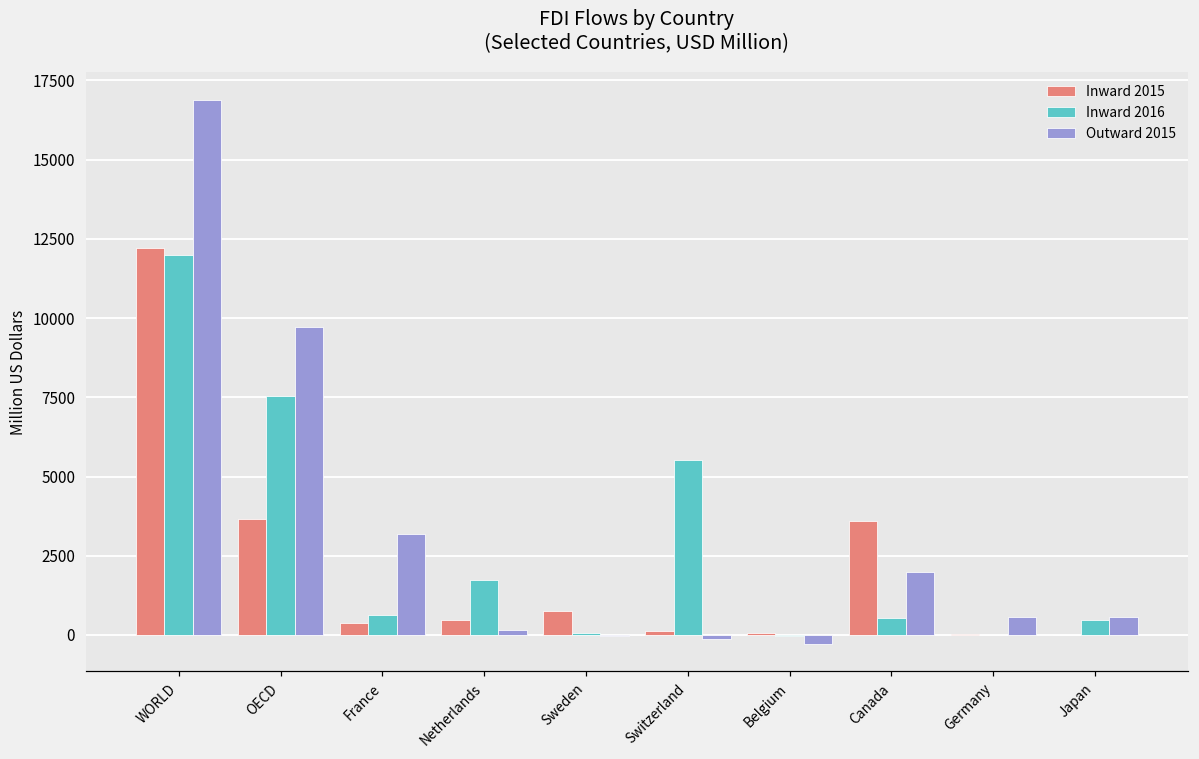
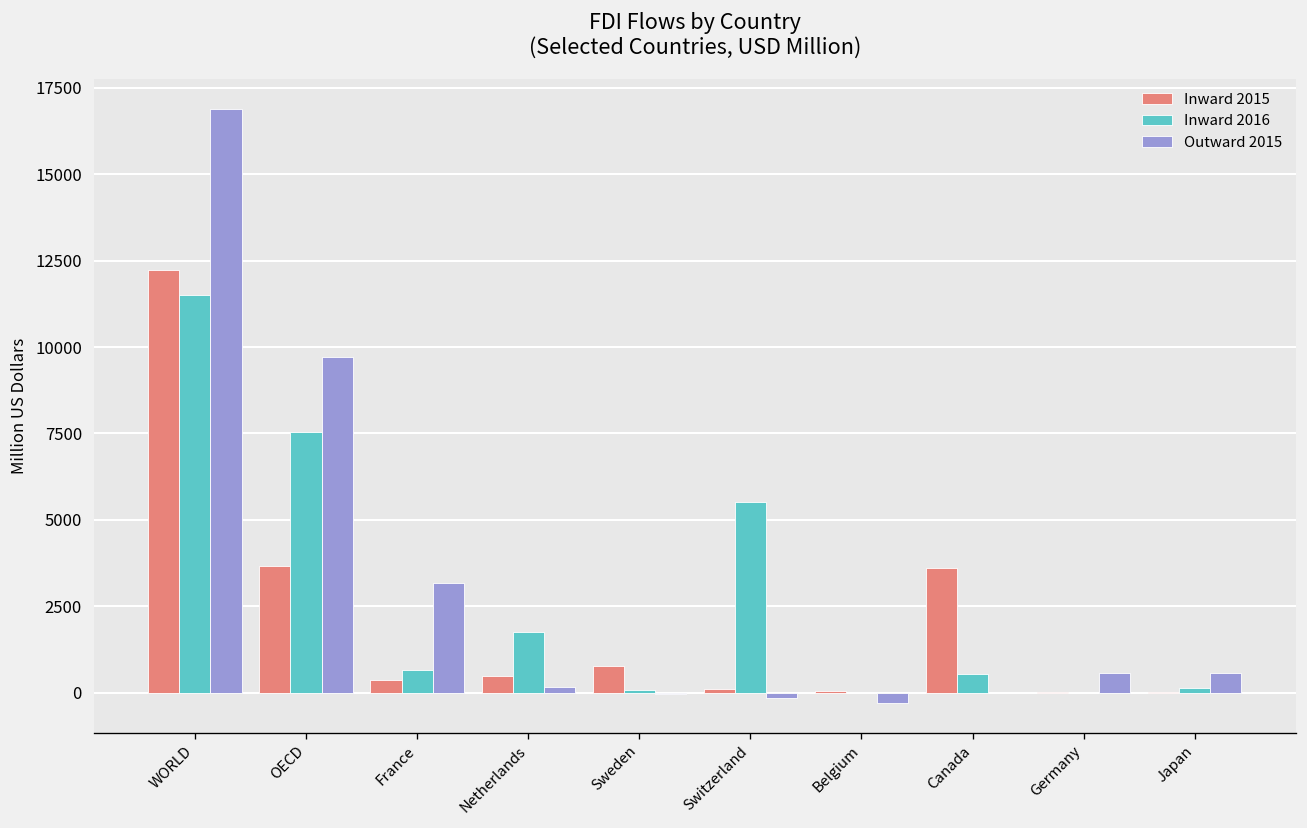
  {
    "Inward 2015": {
      "WORLD": 12200,
      "OECD": 3700,
      "France": 400,
      "Netherlands": 500,
      "Sweden": 800,
      "Switzerland": 100,
      "Canada": 3600
    },
    "Inward 2016": {
-     "WORLD": 12000,
+     "WORLD": 11500,
      "OECD": 7500,
      "France": 600,
      "Netherlands": 1700,
      "Switzerland": 5500,
      "Canada": 500,
-     "Japan": 500
+     "Japan": 100
    },
    "Outward 2015": {
      "WORLD": 16900,
      "OECD": 9700,
      "France": 3200,
      "Netherlands": 200,
      "Switzerland": -100,
      "Belgium": -300,
-     "Canada": 2000,
+     "Canada": 0,
      "Germany": 600,
      "Japan": 600
    }
  }
